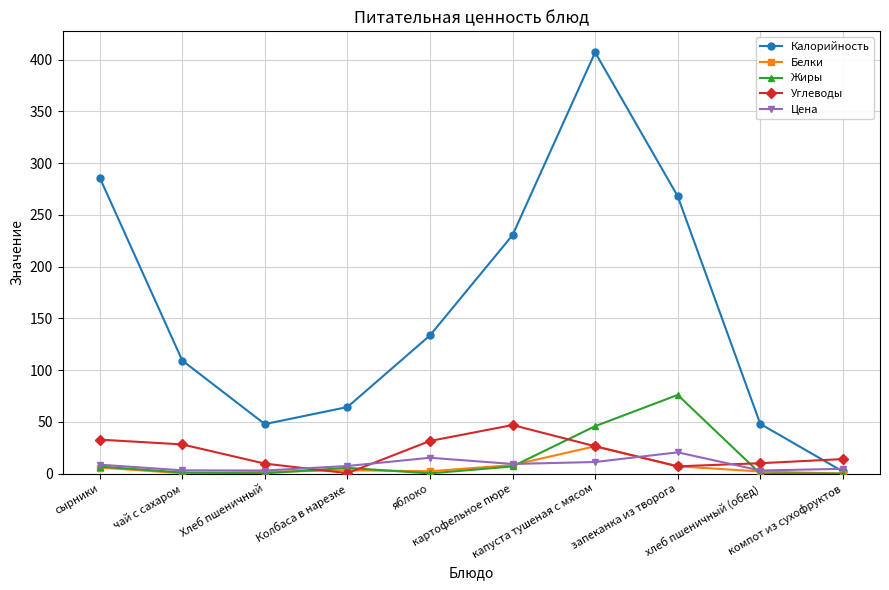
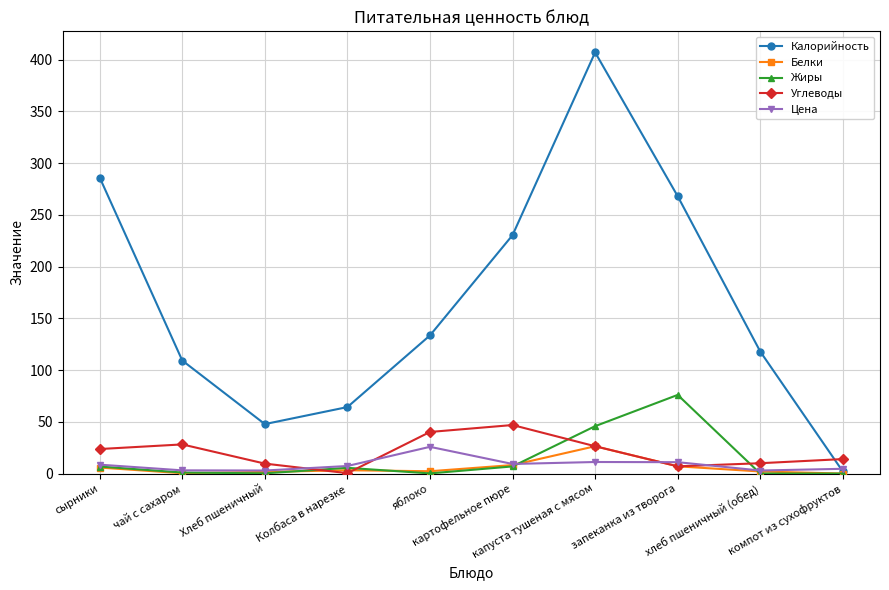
  {
    "Калорийность": {
      "сырники": 286,
      "чай с сахаром": 109,
      "Хлеб пшеничный": 48,
      "Колбаса в нарезке": 64,
      "яблоко": 134,
      "картофельное пюре": 230,
      "капуста тушеная с мясом": 407,
      "запеканка из творога": 268,
-     "хлеб пшеничный (обед)": 48
+     "хлеб пшеничный (обед)": 118
    },
    "Жиры": {
      "капуста тушеная с мясом": 46,
      "запеканка из творога": 76
    },
    "Углеводы": {
-     "сырники": 33,
+     "сырники": 24,
      "чай с сахаром": 28,
      "Хлеб пшеничный": 10,
      "Колбаса в нарезке": 0,
-     "яблоко": 32,
+     "яблоко": 40,
      "картофельное пюре": 47,
      "хлеб пшеничный (обед)": 10,
      "компот из сухофруктов": 14
    },
    "Цена": {
-     "яблоко": 15,
+     "яблоко": 26,
      "капуста тушеная с мясом": 11,
-     "запеканка из творога": 21,
+     "запеканка из творога": 11,
      "компот из сухофруктов": 5
    }
  }
